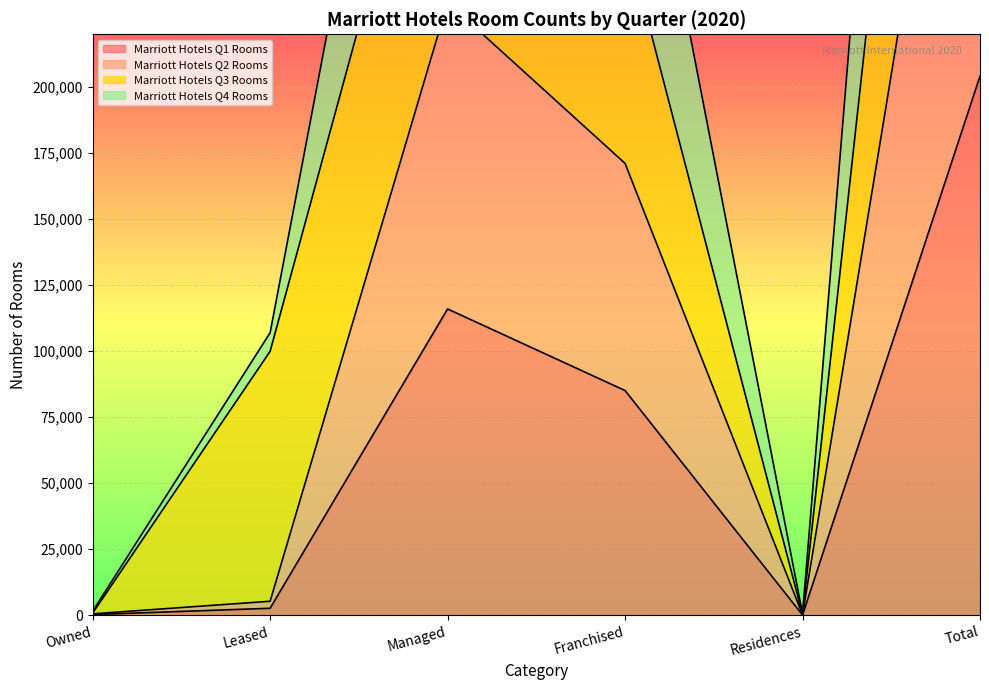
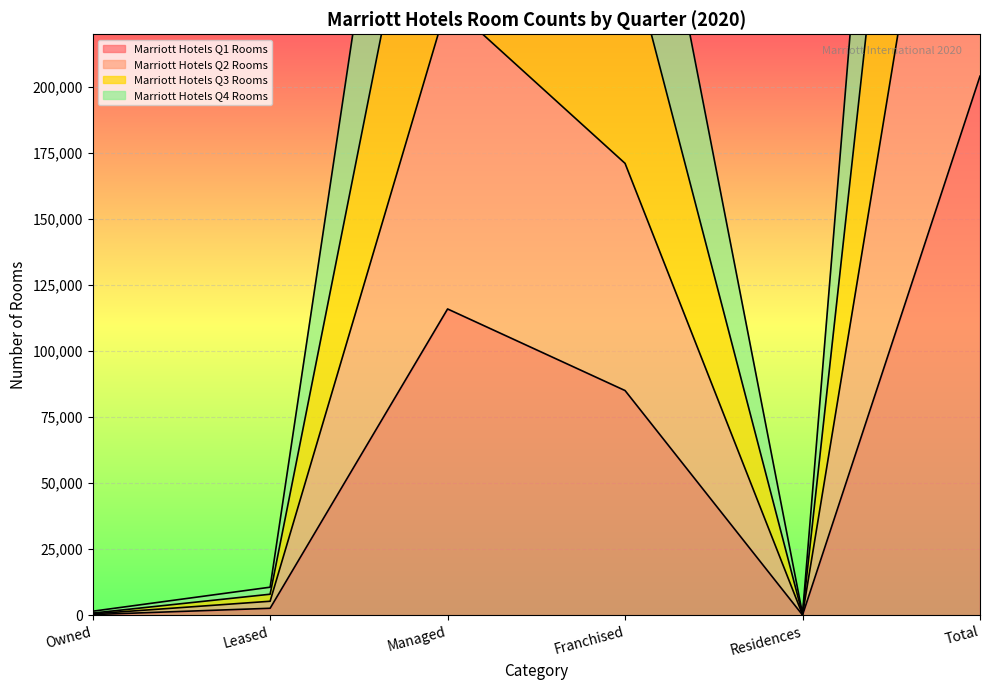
  {
    "Marriott Hotels Q3 Rooms": {
-     "Leased": "95,000"
+     "Leased": "3,000"
    },
    "Marriott Hotels Q4 Rooms": {
-     "Leased": "7,000"
+     "Leased": "3,000"
    }
  }
